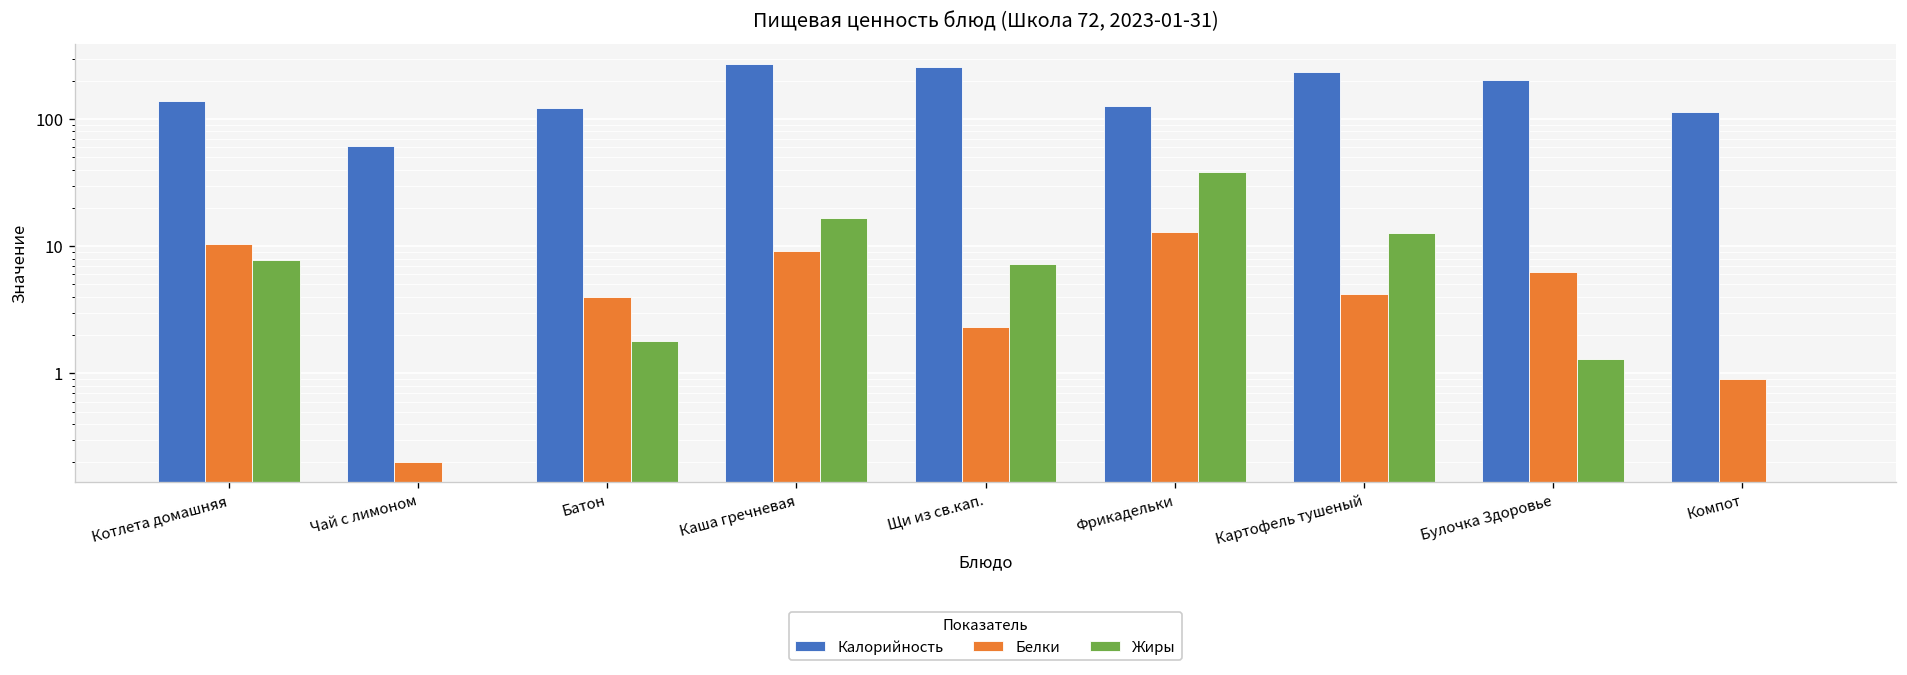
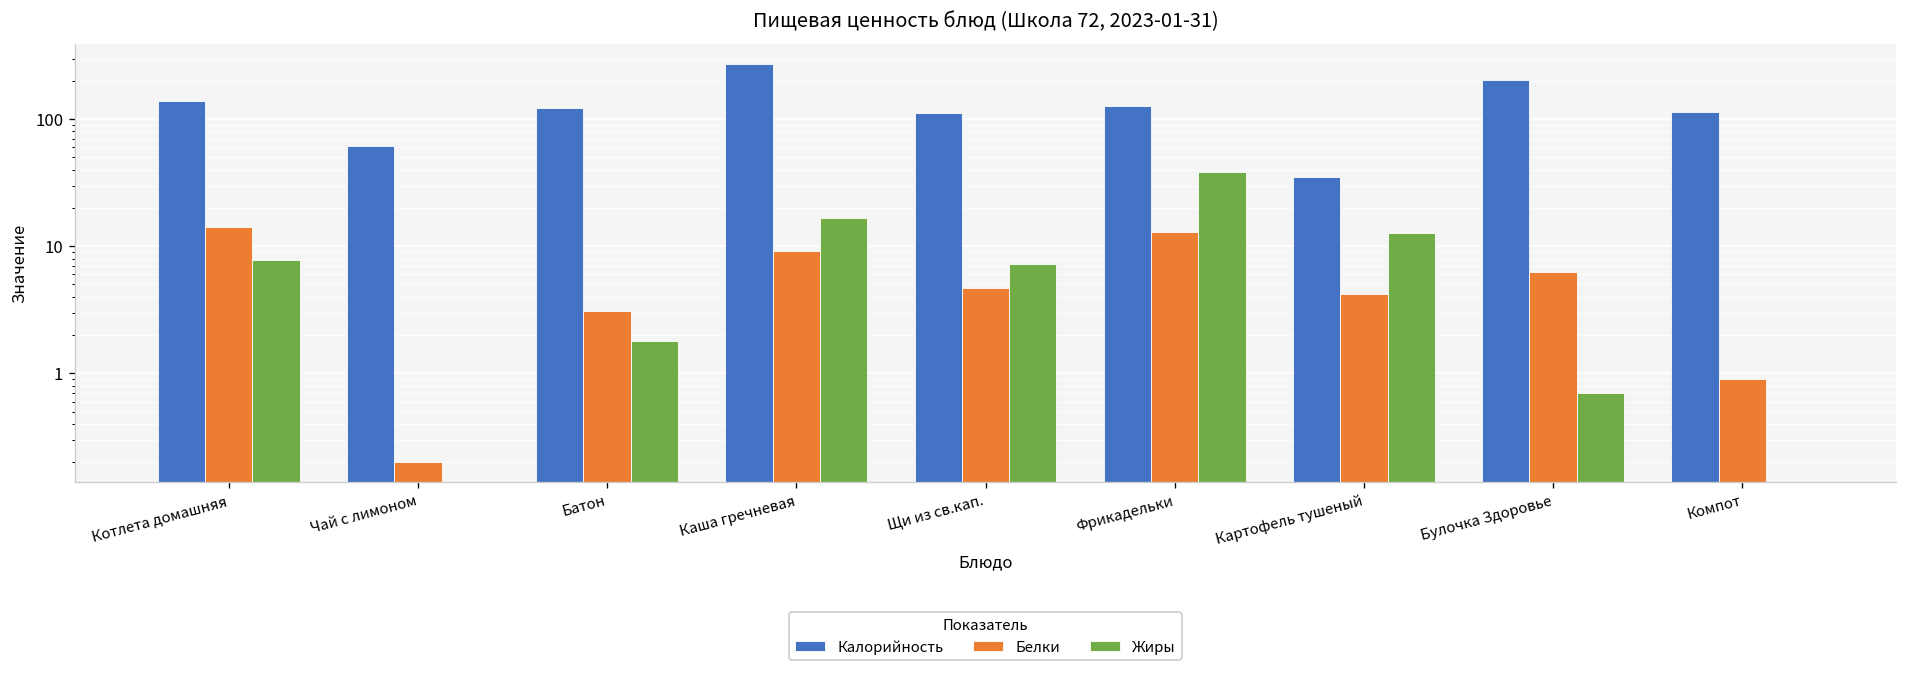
  {
    "Калорийность": {
      "Котлета домашняя": 140,
      "Чай с лимоном": 60,
      "Батон": 120,
      "Каша гречневая": 270,
-     "Щи из св.кап.": 260,
+     "Щи из св.кап.": 110,
      "Фрикадельки": 130,
-     "Картофель тушеный": 230,
+     "Картофель тушеный": 35,
      "Булочка Здоровье": 200,
      "Компот": 110
    },
    "Белки": {
-     "Котлета домашняя": 10,
+     "Котлета домашняя": 14,
      "Чай с лимоном": 0.2,
-     "Батон": 4.0,
+     "Батон": 3.1,
      "Каша гречневая": 9,
-     "Щи из св.кап.": 2.3,
+     "Щи из св.кап.": 5,
      "Фрикадельки": 13,
      "Картофель тушеный": 4.2,
      "Булочка Здоровье": 6,
      "Компот": 0.9
    },
    "Жиры": {
      "Котлета домашняя": 8,
      "Батон": 1.8,
      "Каша гречневая": 17,
      "Щи из св.кап.": 7,
      "Фрикадельки": 39,
      "Картофель тушеный": 13,
-     "Булочка Здоровье": 1.3
+     "Булочка Здоровье": 0.7
    }
  }
